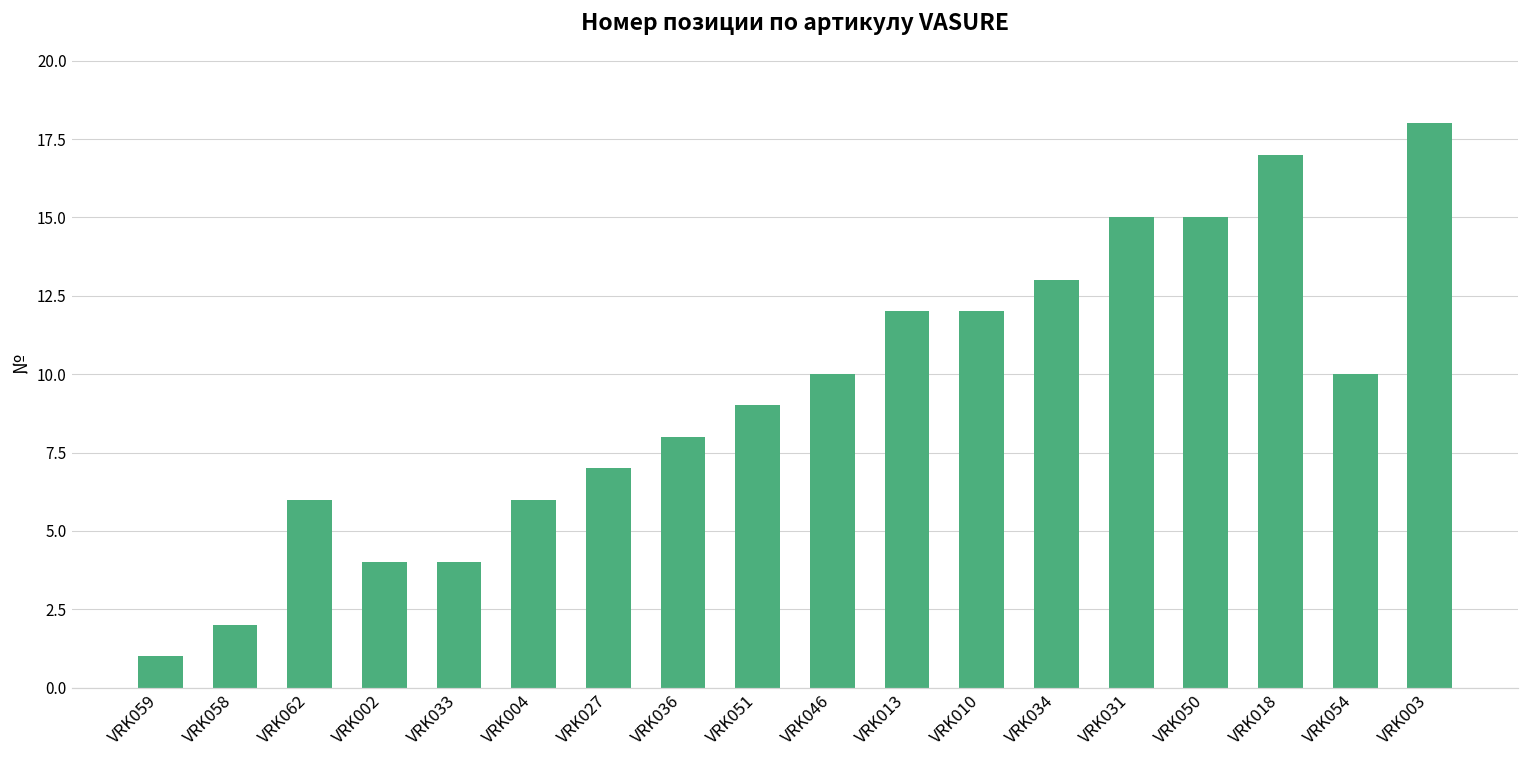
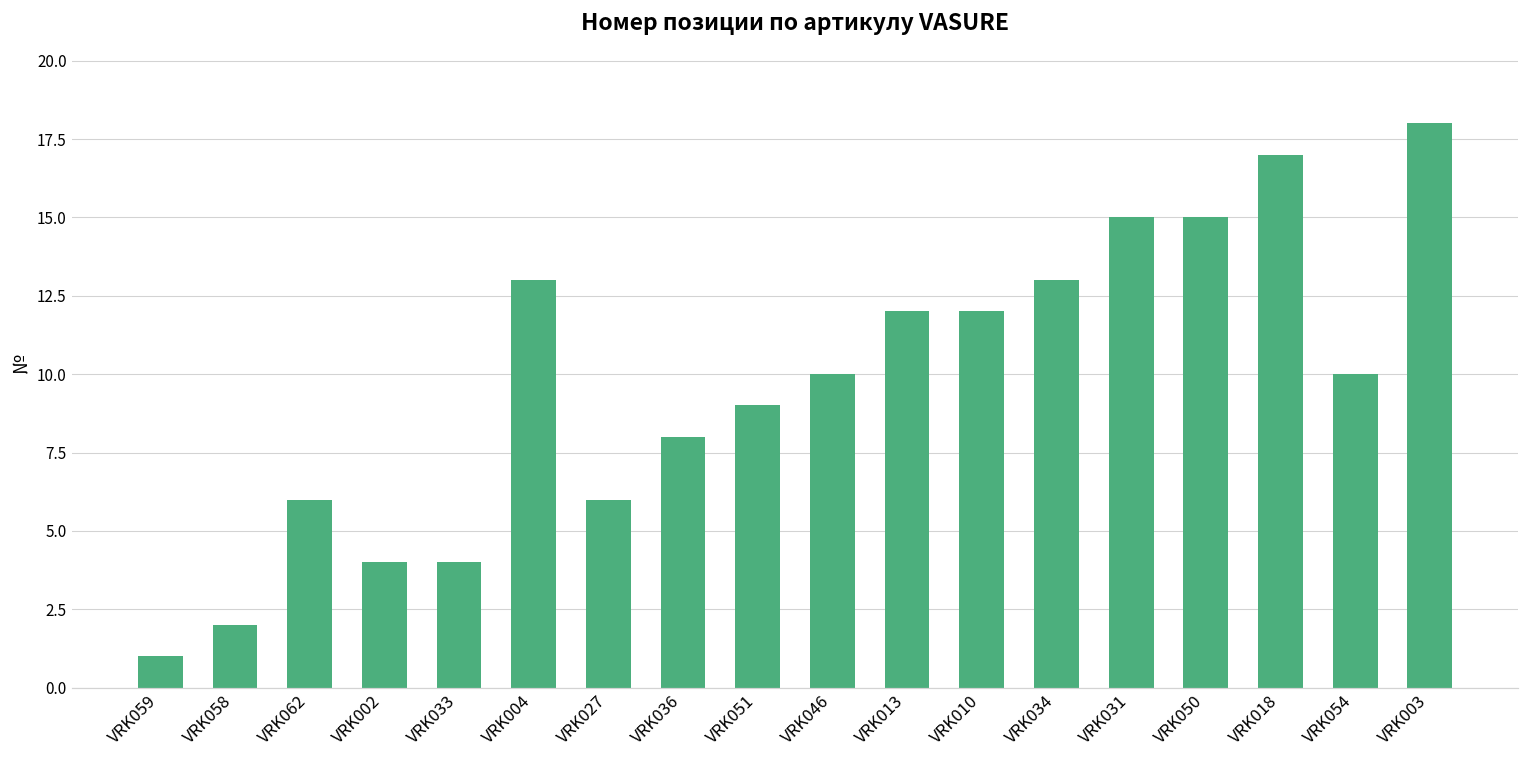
  {
    "VRK059": 1,
    "VRK058": 2,
    "VRK062": 6,
    "VRK002": 4,
    "VRK033": 4,
-   "VRK004": 6,
-   "VRK027": 7,
+   "VRK004": 13,
+   "VRK027": 6,
    "VRK036": 8,
    "VRK051": 9,
    "VRK046": 10,
    "VRK013": 12,
    "VRK010": 12,
    "VRK034": 13,
    "VRK031": 15,
    "VRK050": 15,
    "VRK018": 17,
    "VRK054": 10,
    "VRK003": 18
  }
